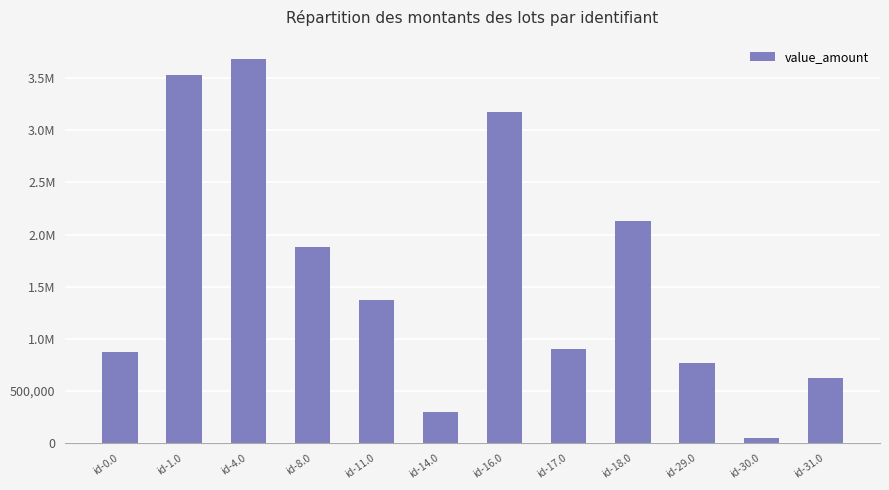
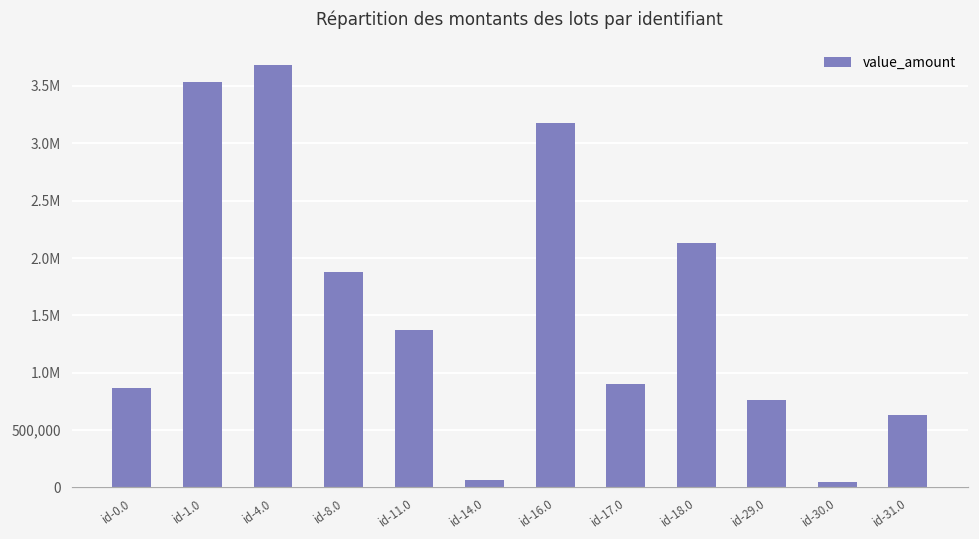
  {
    "id-0.0": "870,000",
    "id-1.0": "3,530,000",
    "id-4.0": "3,680,000",
    "id-8.0": "1,880,000",
    "id-11.0": "1,370,000",
-   "id-14.0": "300,000",
+   "id-14.0": "70,000",
    "id-16.0": "3,170,000",
    "id-17.0": "910,000",
    "id-18.0": "2,130,000",
    "id-29.0": "770,000",
    "id-30.0": "50,000",
    "id-31.0": "630,000"
  }
